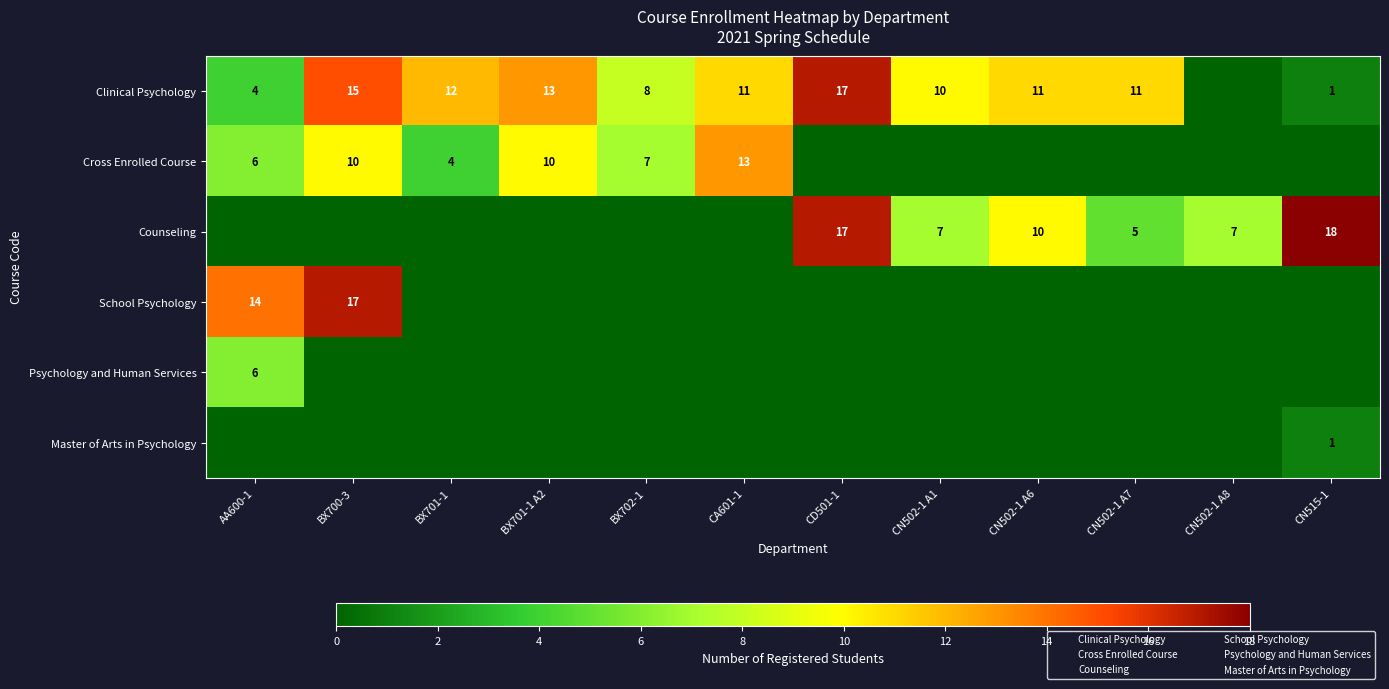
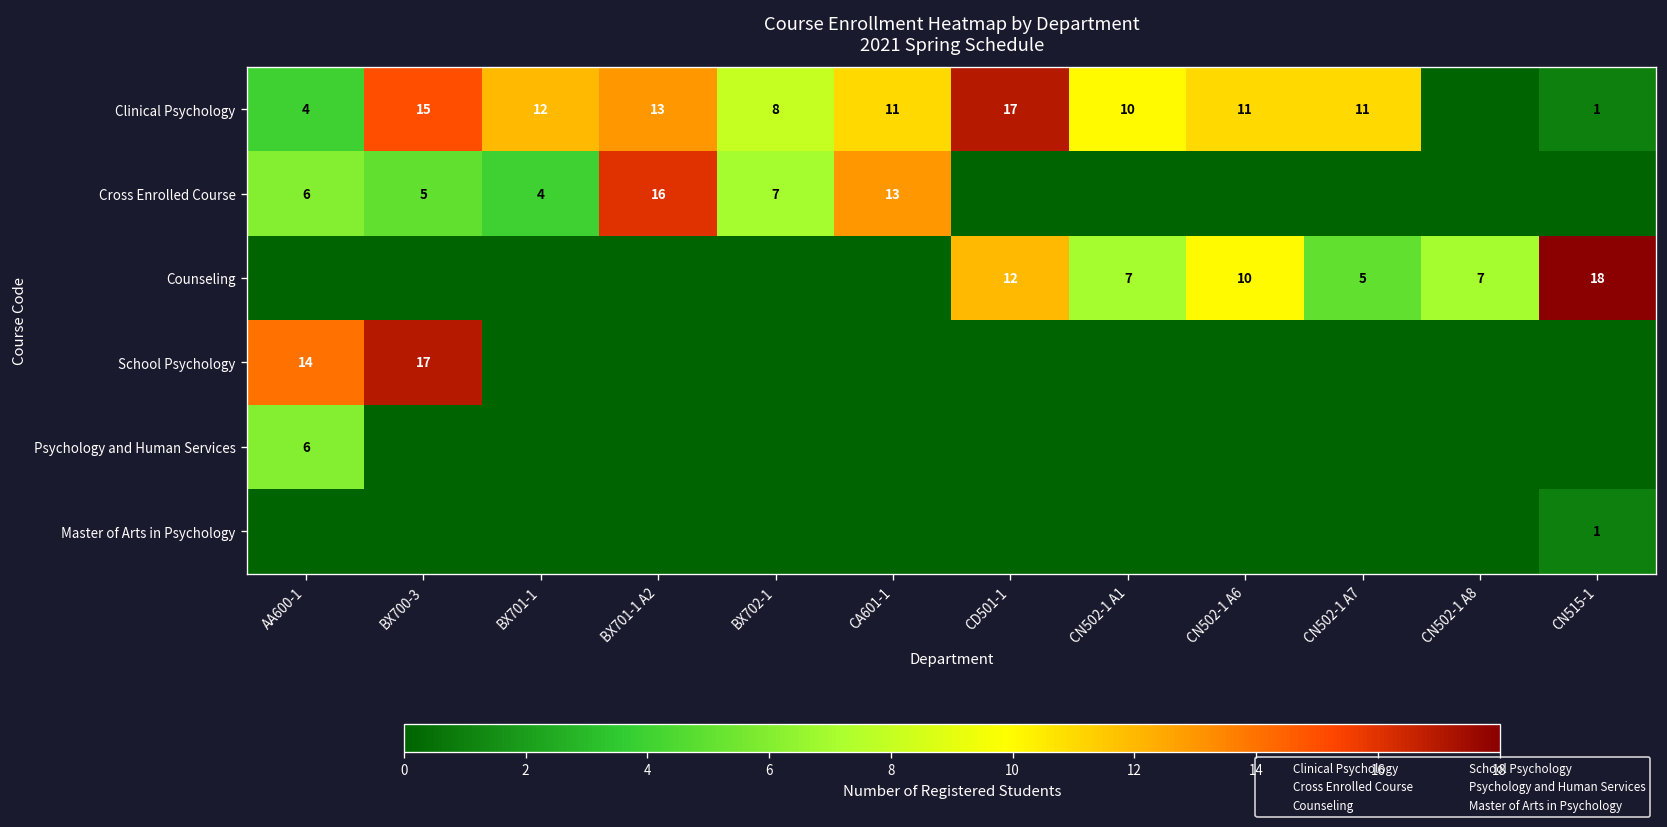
  {
    "Clinical Psychology": {
      "AA600-1": 4,
      "BX700-3": 15,
      "BX701-1": 12,
      "BX701-1 A2": 13,
      "BX702-1": 8,
      "CA601-1": 11,
      "CD501-1": 17,
      "CN502-1 A1": 10,
      "CN502-1 A6": 11,
      "CN502-1 A7": 11,
      "CN515-1": 1
    },
    "Cross Enrolled Course": {
      "AA600-1": 6,
-     "BX700-3": 10,
+     "BX700-3": 5,
      "BX701-1": 4,
-     "BX701-1 A2": 10,
+     "BX701-1 A2": 16,
      "BX702-1": 7,
      "CA601-1": 13
    },
    "Counseling": {
-     "CD501-1": 17,
+     "CD501-1": 12,
      "CN502-1 A1": 7,
      "CN502-1 A6": 10,
      "CN502-1 A7": 5,
      "CN502-1 A8": 7,
      "CN515-1": 18
    },
    "School Psychology": {
      "AA600-1": 14,
      "BX700-3": 17
    },
    "Psychology and Human Services": {
      "AA600-1": 6
    },
    "Master of Arts in Psychology": {
      "CN515-1": 1
    }
  }
